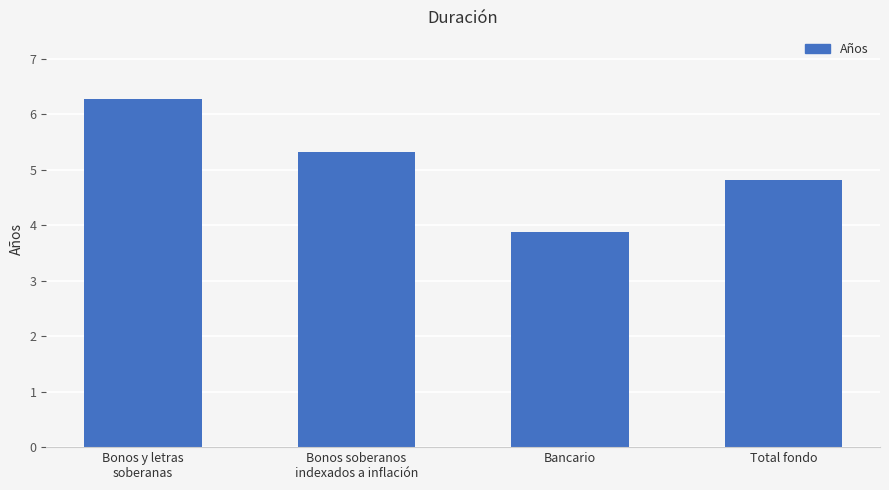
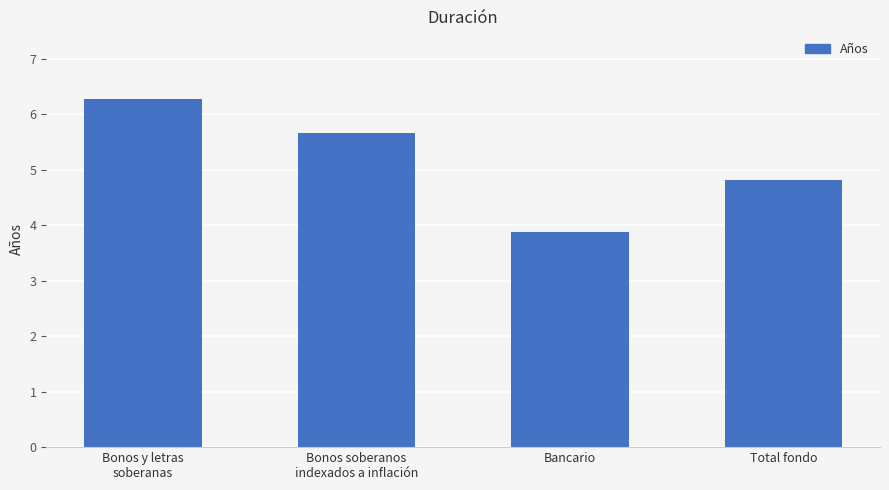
  {
    "Bonos y letras soberanas": 6.3,
-   "Bonos soberanos indexados a inflación": 5.3,
+   "Bonos soberanos indexados a inflación": 5.7,
    "Bancario": 3.9,
    "Total fondo": 4.8
  }
